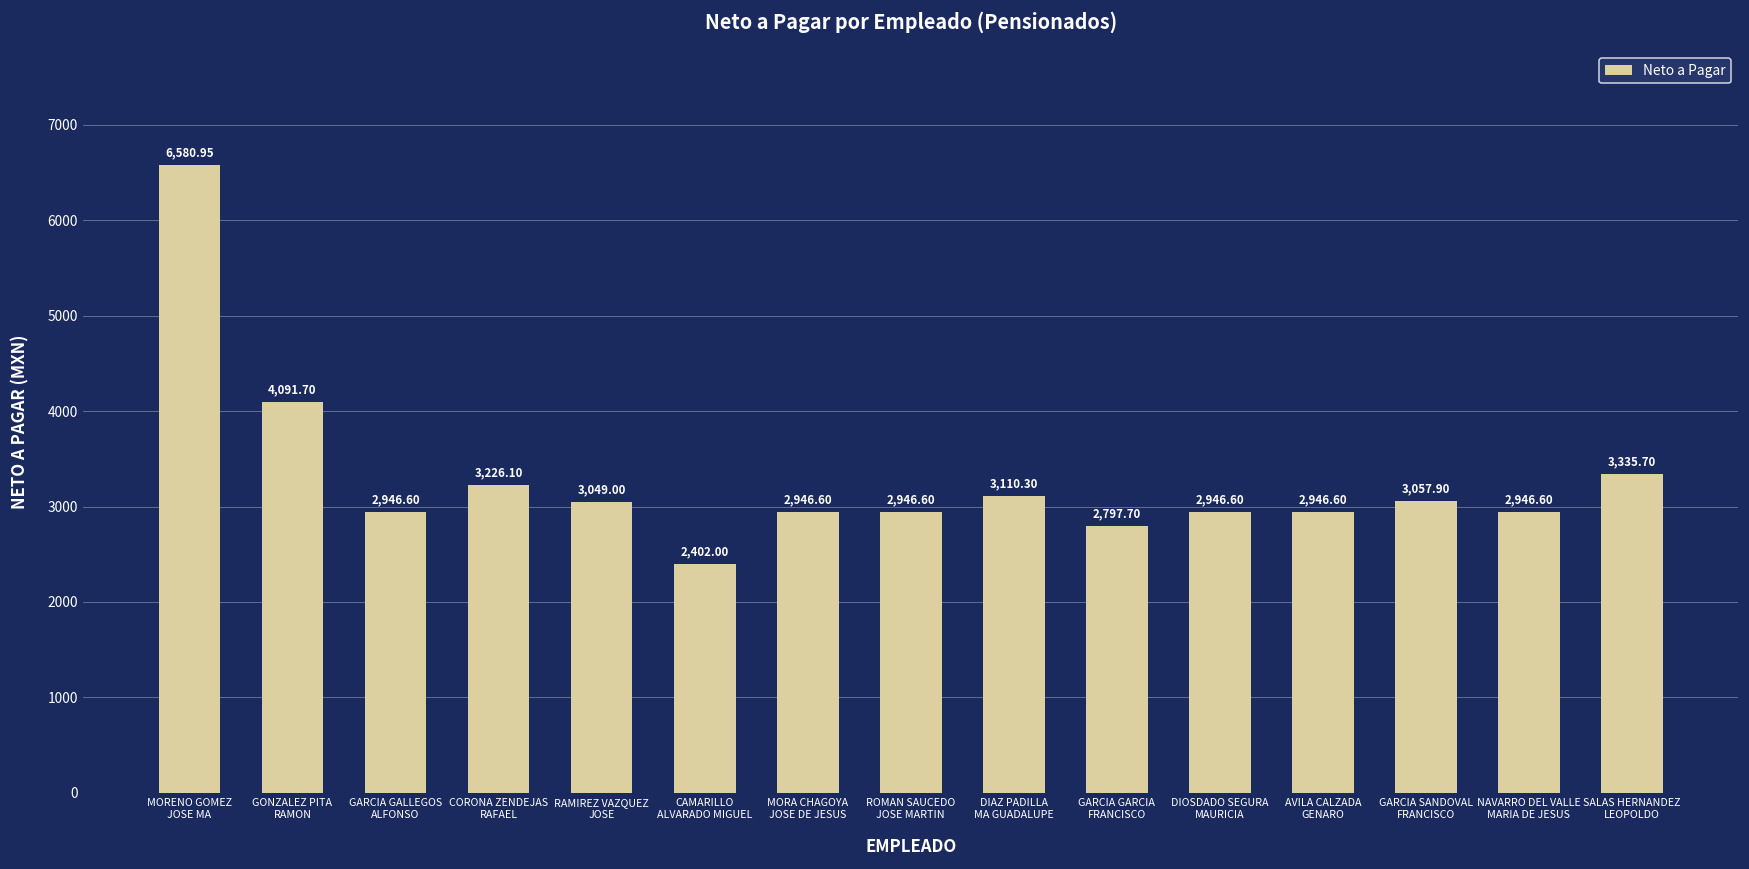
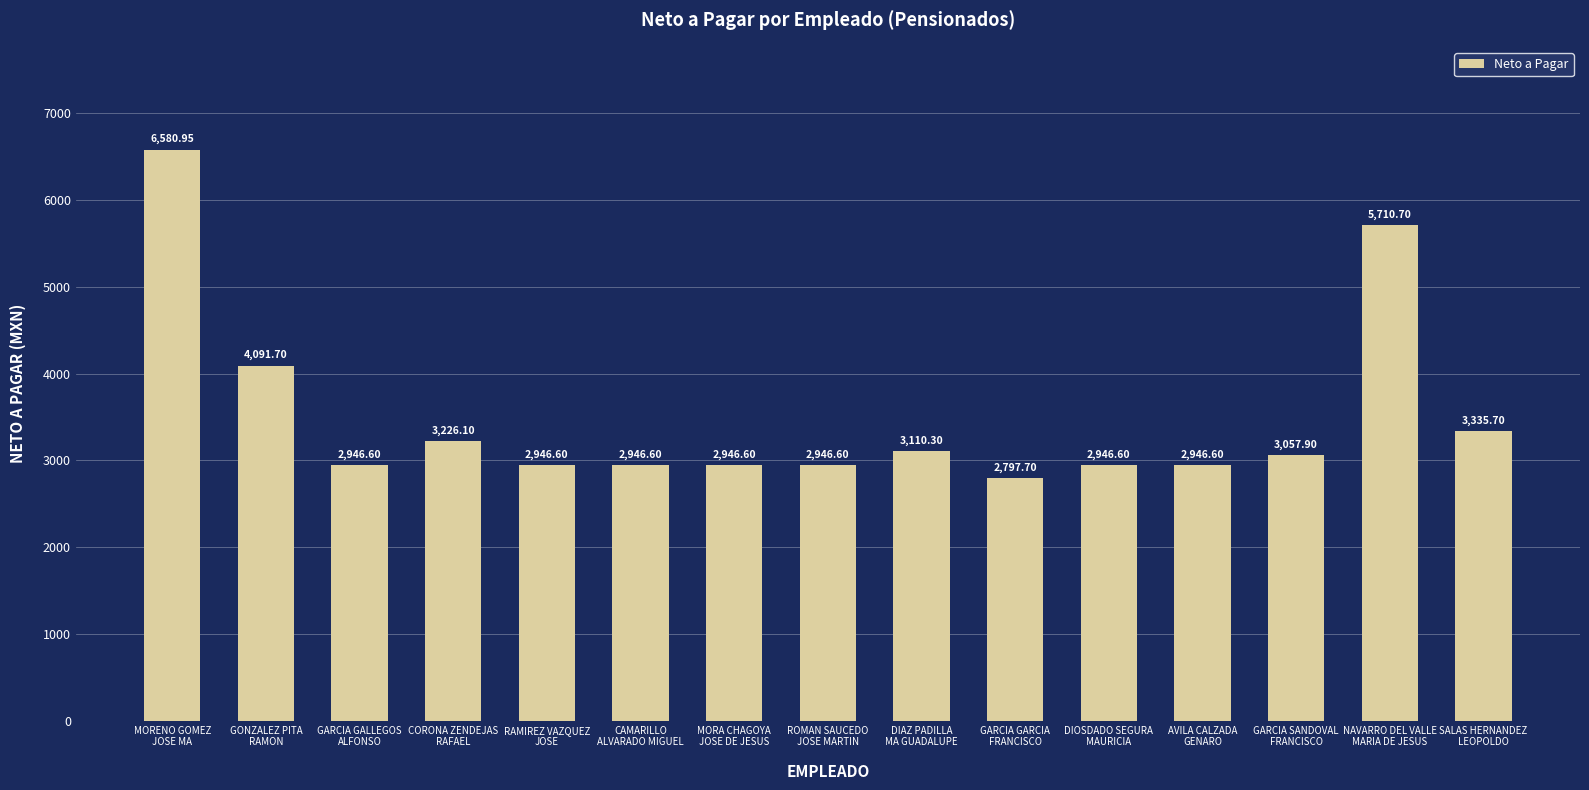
  {
    "MORENO GOMEZ JOSE MA": "6,580.95",
    "GONZALEZ PITA RAMON": "4,091.70",
    "GARCIA GALLEGOS ALFONSO": "2,946.60",
    "CORONA ZENDEJAS RAFAEL": "3,226.10",
-   "RAMIREZ VAZQUEZ JOSE": "3,049.00",
-   "CAMARILLO ALVARADO MIGUEL": "2,402.00",
+   "RAMIREZ VAZQUEZ JOSE": "2,946.60",
+   "CAMARILLO ALVARADO MIGUEL": "2,946.60",
    "MORA CHAGOYA JOSE DE JESUS": "2,946.60",
    "ROMAN SAUCEDO JOSE MARTIN": "2,946.60",
    "DIAZ PADILLA MA GUADALUPE": "3,110.30",
    "GARCIA GARCIA FRANCISCO": "2,797.70",
    "DIOSDADO SEGURA MAURICIA": "2,946.60",
    "AVILA CALZADA GENARO": "2,946.60",
    "GARCIA SANDOVAL FRANCISCO": "3,057.90",
-   "NAVARRO DEL VALLE MARIA DE JESUS": "2,946.60",
+   "NAVARRO DEL VALLE MARIA DE JESUS": "5,710.70",
    "SALAS HERNANDEZ LEOPOLDO": "3,335.70"
  }
